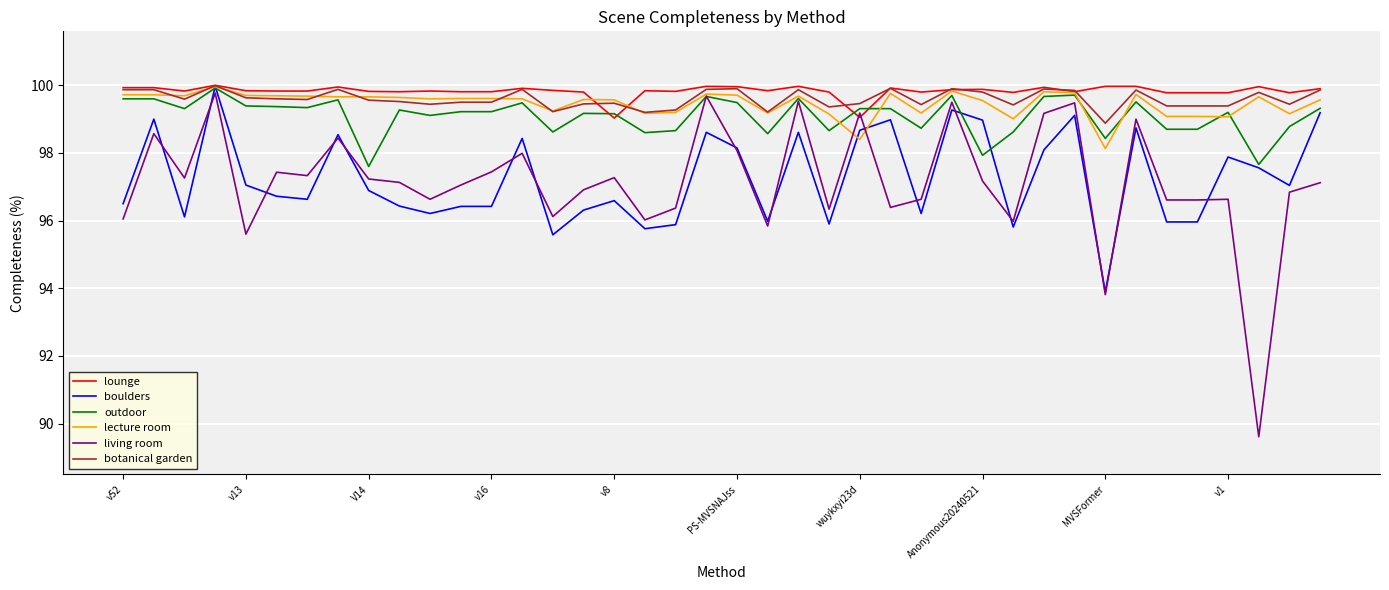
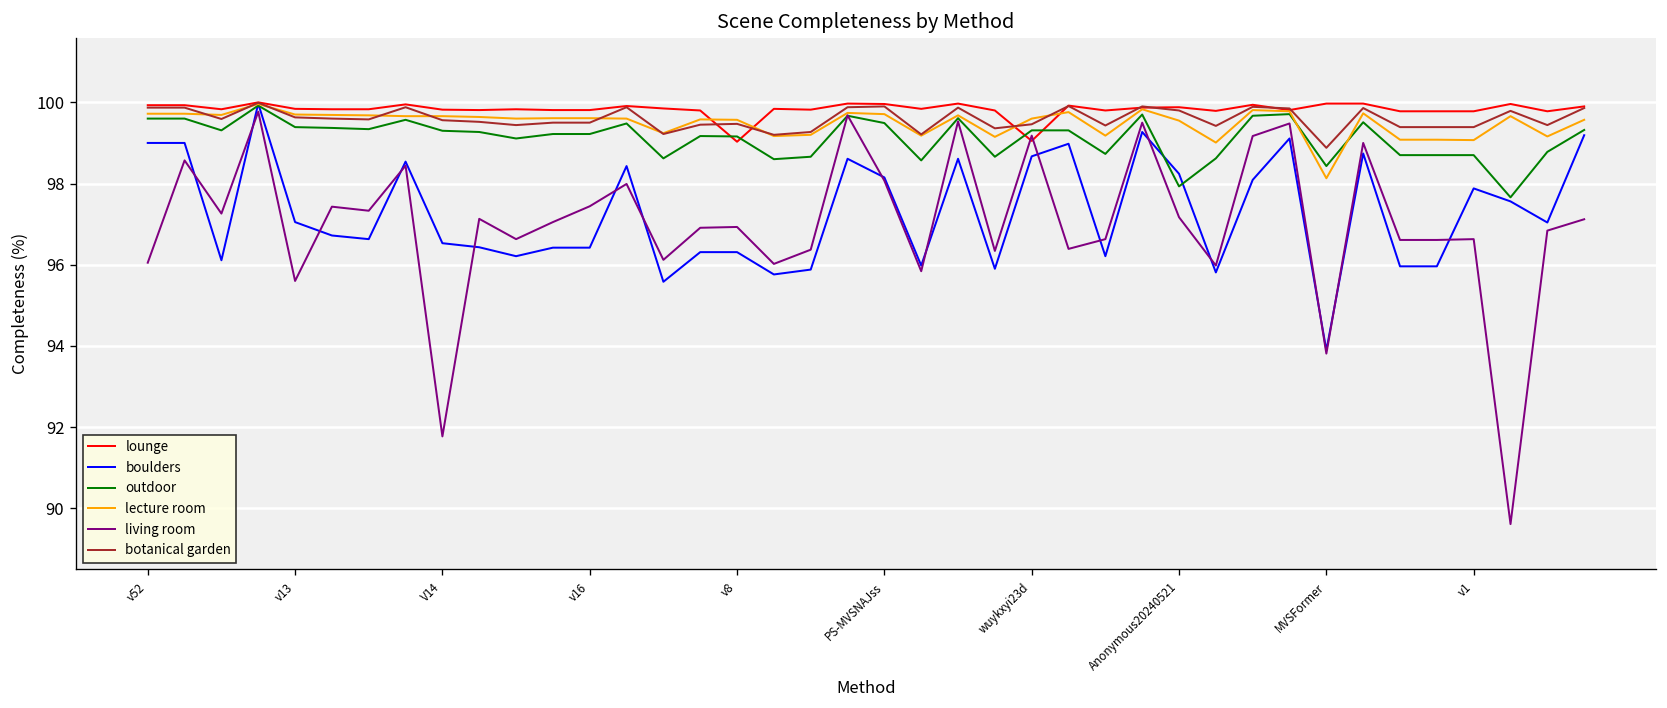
  {
    "lounge": {
      "v13": 99.8,
      "V14": 99.8,
      "v16": 99.8,
      "v8": 99.0,
      "wuykxyi23d": 99.1,
      "Anonymous20240521": 99.9,
      "MVSFormer": 100.0,
      "v1": 99.8
    },
    "boulders": {
-     "v52": 96.5,
+     "v52": 99.0,
      "v13": 97.1,
-     "V14": 96.9,
+     "V14": 96.5,
      "v16": 96.4,
-     "v8": 96.6,
+     "v8": 96.3,
      "PS-MVSNAJss": 98.2,
      "wuykxyi23d": 98.7,
-     "Anonymous20240521": 99.0,
+     "Anonymous20240521": 98.2,
      "MVSFormer": 93.9,
      "v1": 97.9
    },
    "outdoor": {
      "v52": 99.6,
      "v13": 99.4,
-     "V14": 97.6,
+     "V14": 99.3,
      "v16": 99.2,
      "v8": 99.2,
      "PS-MVSNAJss": 99.5,
      "wuykxyi23d": 99.3,
      "Anonymous20240521": 97.9,
      "MVSFormer": 98.4,
-     "v1": 99.2
+     "v1": 98.7
    },
    "lecture room": {
      "v52": 99.7,
      "V14": 99.7,
      "v16": 99.6,
      "v8": 99.6,
      "PS-MVSNAJss": 99.7,
-     "wuykxyi23d": 98.4,
+     "wuykxyi23d": 99.6,
      "Anonymous20240521": 99.6,
      "MVSFormer": 98.1,
      "v1": 99.1
    },
    "living room": {
      "v52": 96.1,
      "v13": 95.6,
-     "V14": 97.2,
+     "V14": 91.8,
      "v16": 97.4,
-     "v8": 97.3,
+     "v8": 96.9,
      "PS-MVSNAJss": 98.1,
      "wuykxyi23d": 99.2,
      "Anonymous20240521": 97.2,
      "MVSFormer": 93.8,
      "v1": 96.6
    },
    "botanical garden": {
      "V14": 99.6,
      "v16": 99.5,
      "v8": 99.5,
      "wuykxyi23d": 99.5,
      "Anonymous20240521": 99.8,
      "MVSFormer": 98.9,
      "v1": 99.4
    }
  }
